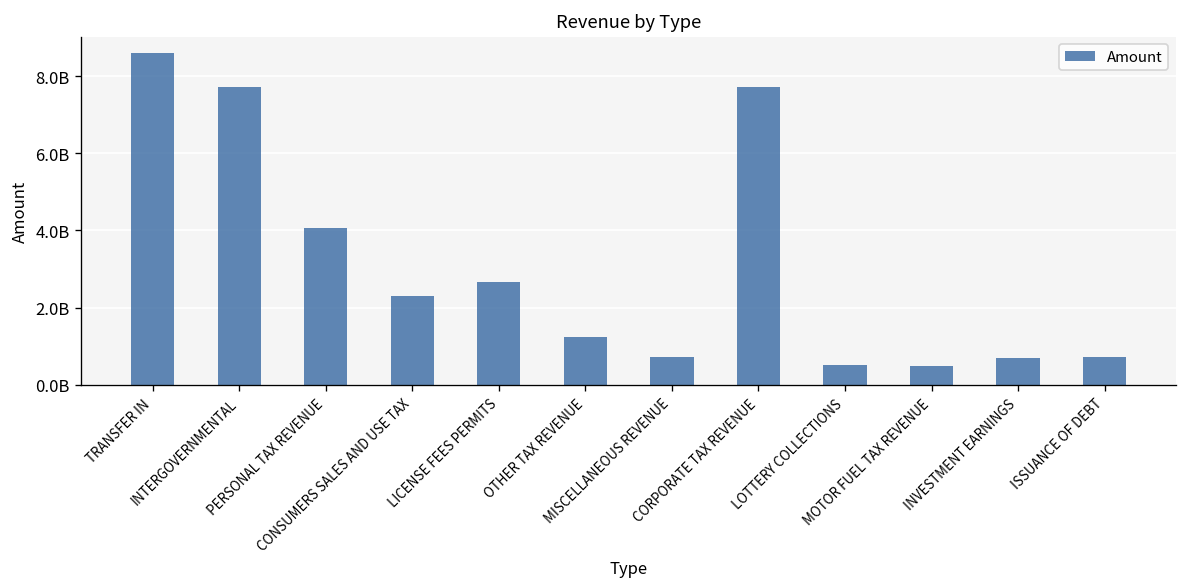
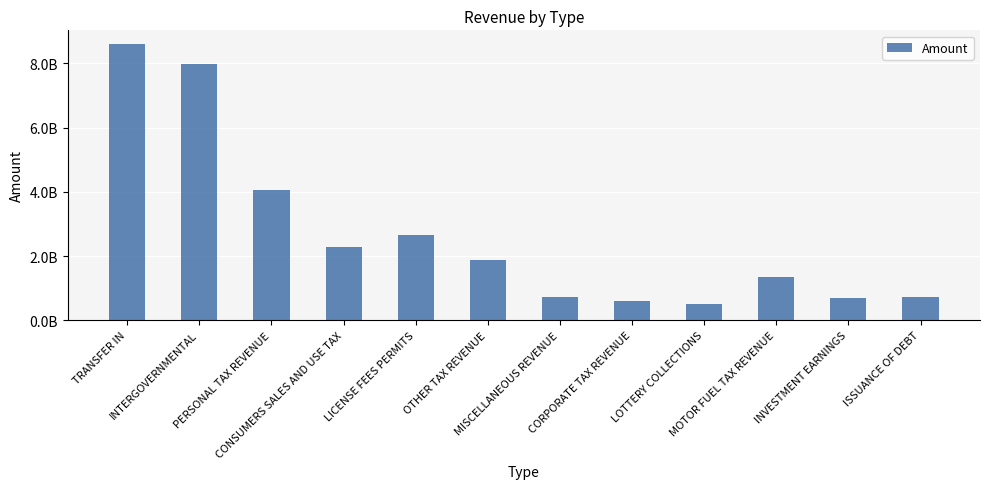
  {
    "TRANSFER IN": 8600000000,
-   "INTERGOVERNMENTAL": 7700000000,
+   "INTERGOVERNMENTAL": 8000000000,
    "PERSONAL TAX REVENUE": 4100000000,
    "CONSUMERS SALES AND USE TAX": 2300000000,
    "LICENSE FEES PERMITS": 2700000000,
-   "OTHER TAX REVENUE": 1200000000,
+   "OTHER TAX REVENUE": 1900000000,
    "MISCELLANEOUS REVENUE": 700000000,
-   "CORPORATE TAX REVENUE": 7700000000,
+   "CORPORATE TAX REVENUE": 600000000,
    "LOTTERY COLLECTIONS": 500000000,
-   "MOTOR FUEL TAX REVENUE": 500000000,
+   "MOTOR FUEL TAX REVENUE": 1300000000,
    "INVESTMENT EARNINGS": 700000000,
    "ISSUANCE OF DEBT": 700000000
  }
